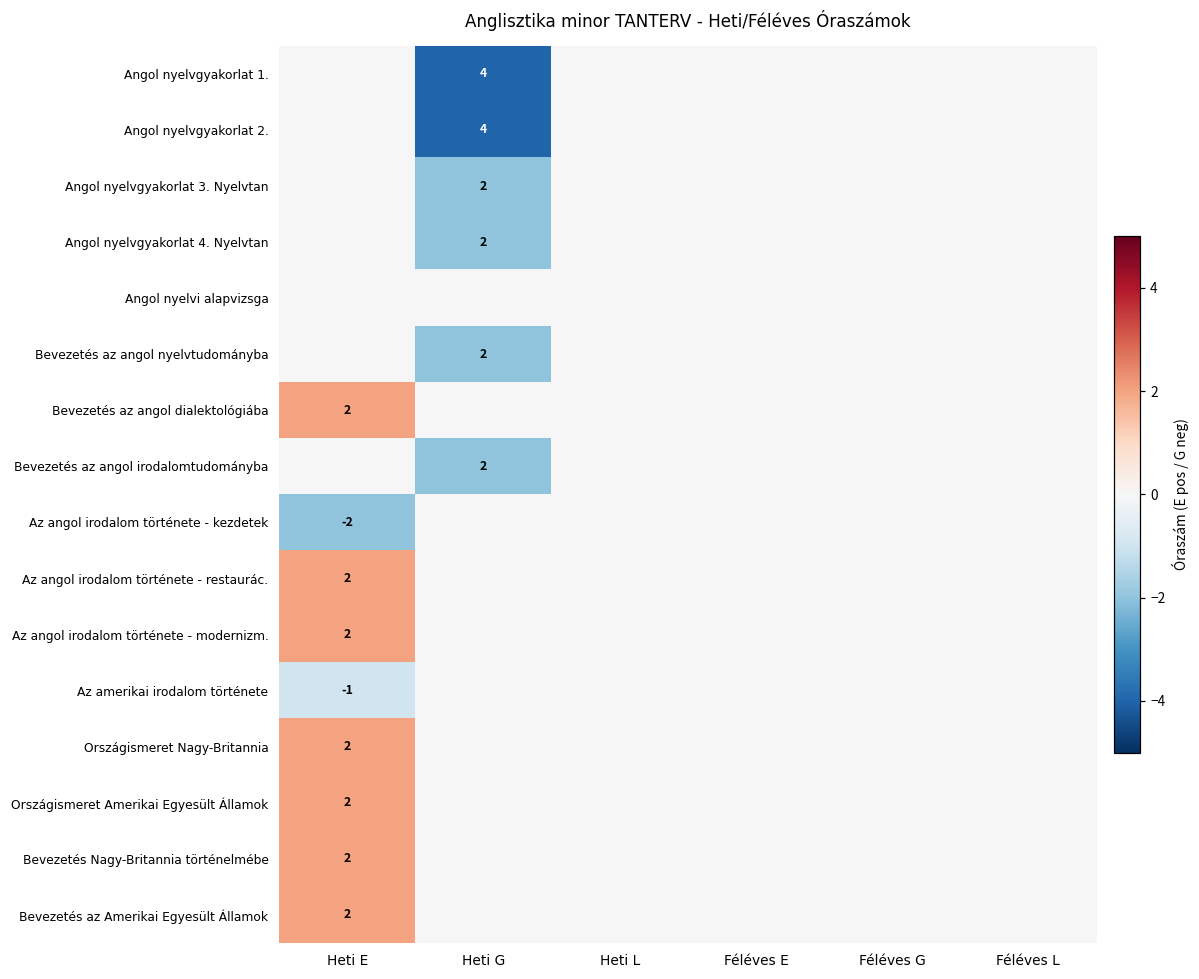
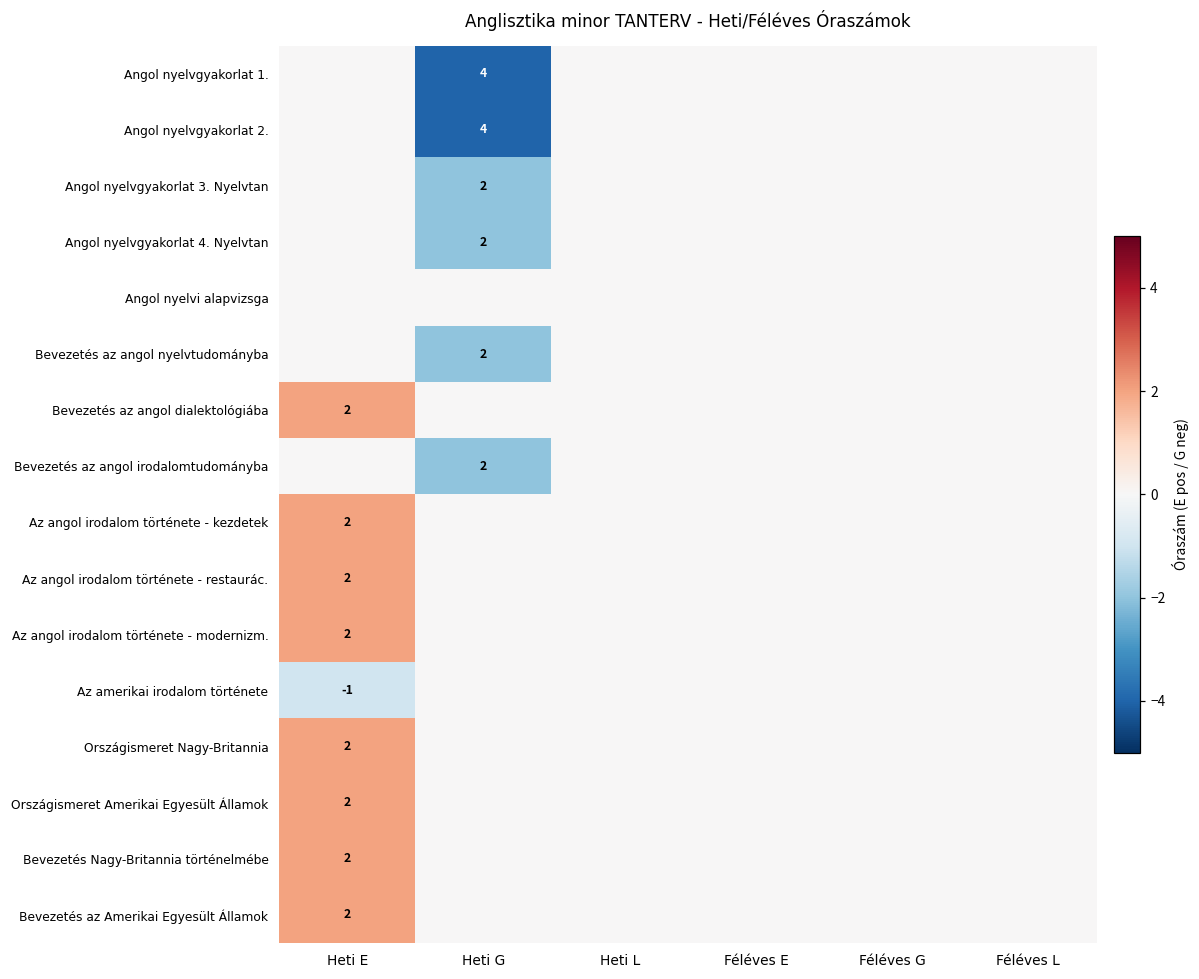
  {
    "Angol nyelvgyakorlat 1.": {
      "Heti G": 4
    },
    "Angol nyelvgyakorlat 2.": {
      "Heti G": 4
    },
    "Angol nyelvgyakorlat 3. Nyelvtan": {
      "Heti G": 2
    },
    "Angol nyelvgyakorlat 4. Nyelvtan": {
      "Heti G": 2
    },
    "Bevezetés az angol nyelvtudományba": {
      "Heti G": 2
    },
    "Bevezetés az angol dialektológiába": {
      "Heti E": 2
    },
    "Bevezetés az angol irodalomtudományba": {
      "Heti G": 2
    },
    "Az angol irodalom története - kezdetek": {
-     "Heti E": -2
+     "Heti E": 2
    },
    "Az angol irodalom története - restaurác.": {
      "Heti E": 2
    },
    "Az angol irodalom története - modernizm.": {
      "Heti E": 2
    },
    "Az amerikai irodalom története": {
      "Heti E": -1
    },
    "Országismeret Nagy-Britannia": {
      "Heti E": 2
    },
    "Országismeret Amerikai Egyesült Államok": {
      "Heti E": 2
    },
    "Bevezetés Nagy-Britannia történelmébe": {
      "Heti E": 2
    },
    "Bevezetés az Amerikai Egyesült Államok": {
      "Heti E": 2
    }
  }
